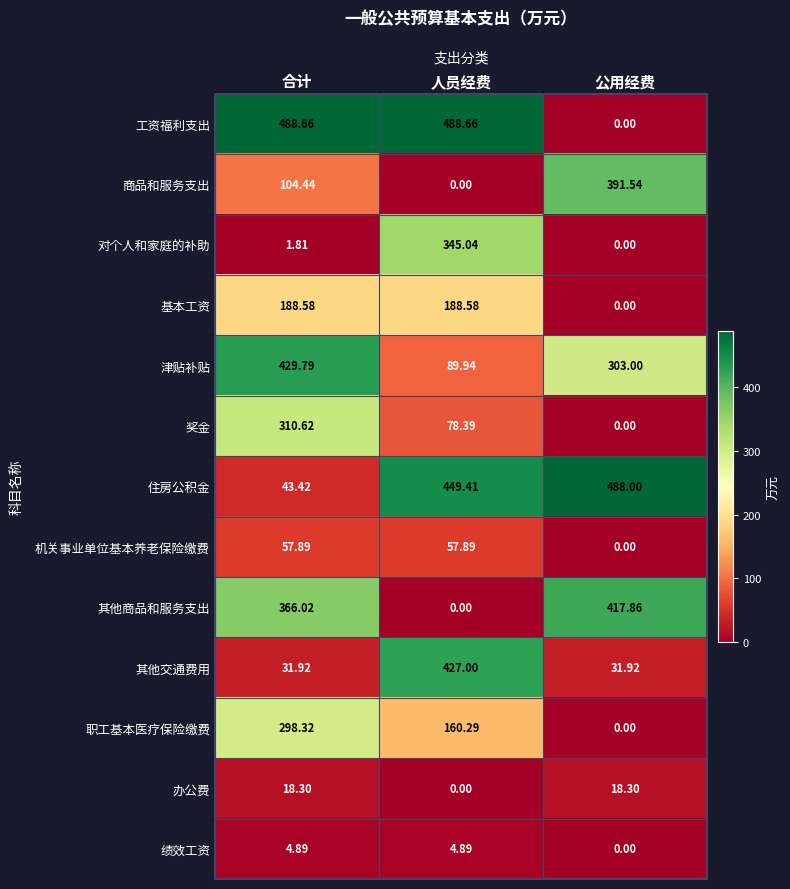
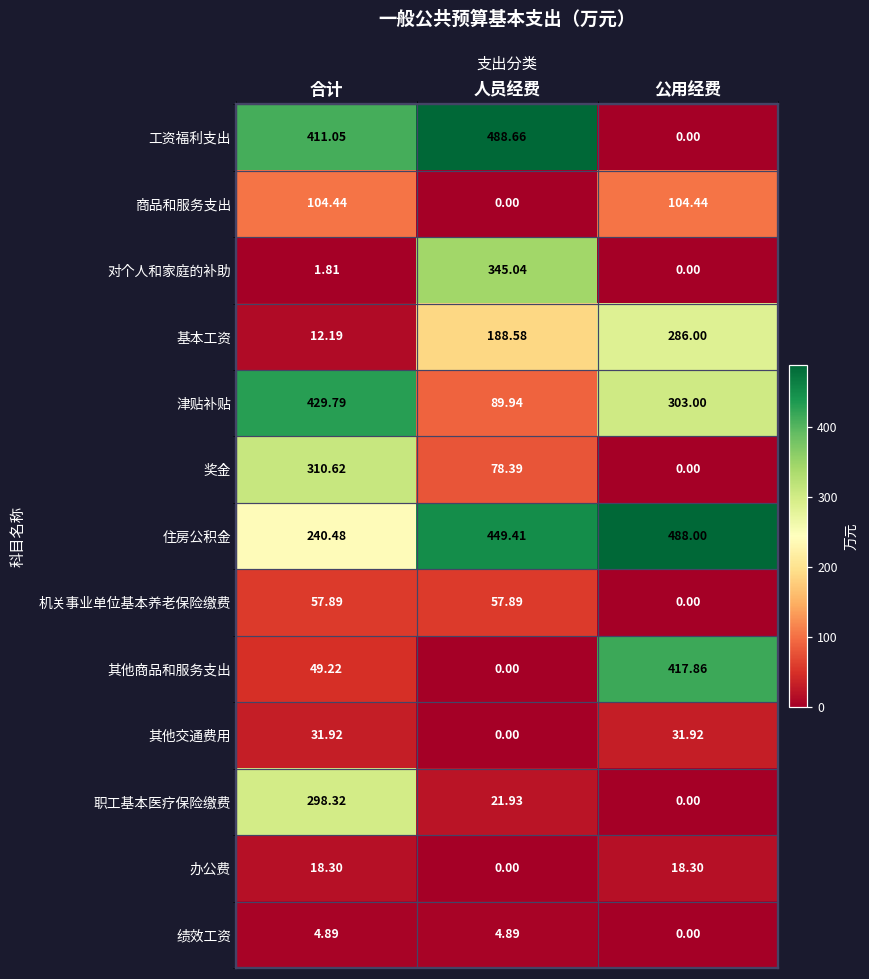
  {
    "工资福利支出": {
-     "合计": 488.66,
+     "合计": 411.05,
      "人员经费": 488.66,
      "公用经费": 0.00
    },
    "商品和服务支出": {
      "合计": 104.44,
      "人员经费": 0.00,
-     "公用经费": 391.54
+     "公用经费": 104.44
    },
    "对个人和家庭的补助": {
      "合计": 1.81,
      "人员经费": 345.04,
      "公用经费": 0.00
    },
    "基本工资": {
-     "合计": 188.58,
+     "合计": 12.19,
      "人员经费": 188.58,
-     "公用经费": 0.00
+     "公用经费": 286.00
    },
    "津贴补贴": {
      "合计": 429.79,
      "人员经费": 89.94,
      "公用经费": 303.00
    },
    "奖金": {
      "合计": 310.62,
      "人员经费": 78.39,
      "公用经费": 0.00
    },
    "住房公积金": {
-     "合计": 43.42,
+     "合计": 240.48,
      "人员经费": 449.41,
      "公用经费": 488.00
    },
    "机关事业单位基本养老保险缴费": {
      "合计": 57.89,
      "人员经费": 57.89,
      "公用经费": 0.00
    },
    "其他商品和服务支出": {
-     "合计": 366.02,
+     "合计": 49.22,
      "人员经费": 0.00,
      "公用经费": 417.86
    },
    "其他交通费用": {
      "合计": 31.92,
-     "人员经费": 427.00,
+     "人员经费": 0.00,
      "公用经费": 31.92
    },
    "职工基本医疗保险缴费": {
      "合计": 298.32,
-     "人员经费": 160.29,
+     "人员经费": 21.93,
      "公用经费": 0.00
    },
    "办公费": {
      "合计": 18.30,
      "人员经费": 0.00,
      "公用经费": 18.30
    },
    "绩效工资": {
      "合计": 4.89,
      "人员经费": 4.89,
      "公用经费": 0.00
    }
  }
